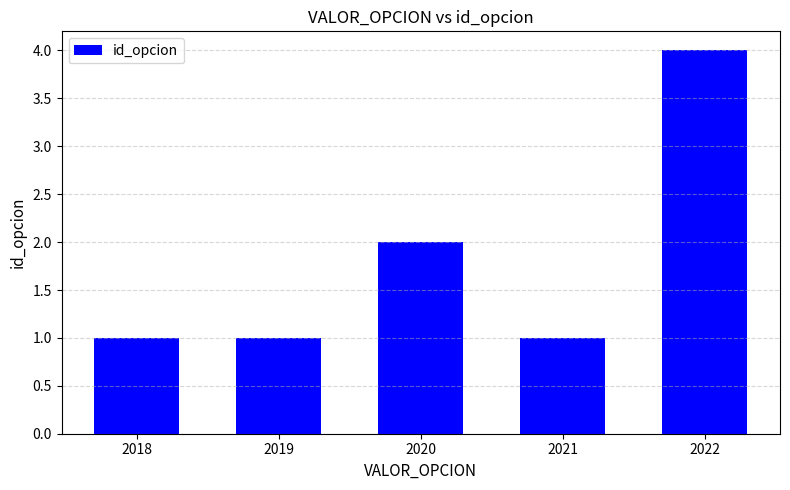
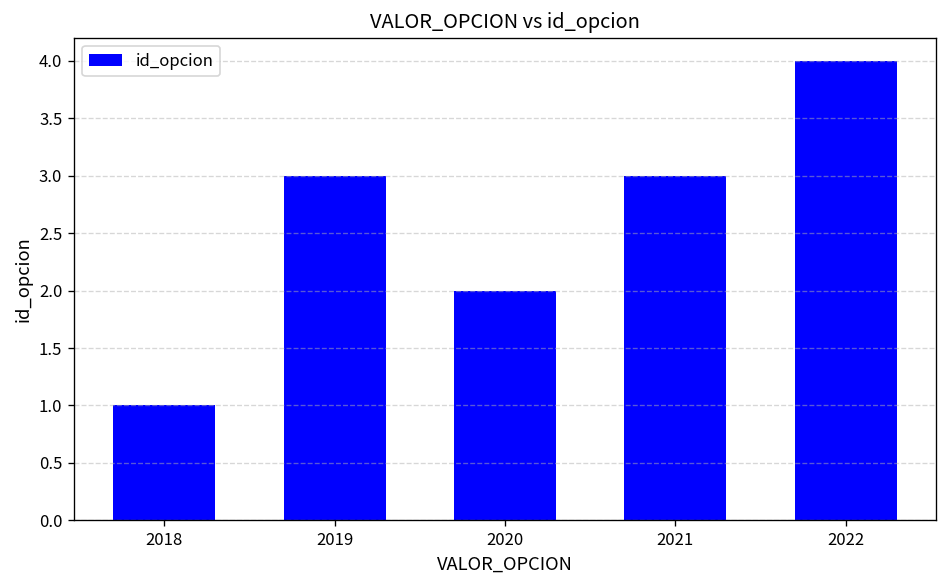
  {
    "2018": 1,
-   "2019": 1,
+   "2019": 3,
    "2020": 2,
-   "2021": 1,
+   "2021": 3,
    "2022": 4
  }
